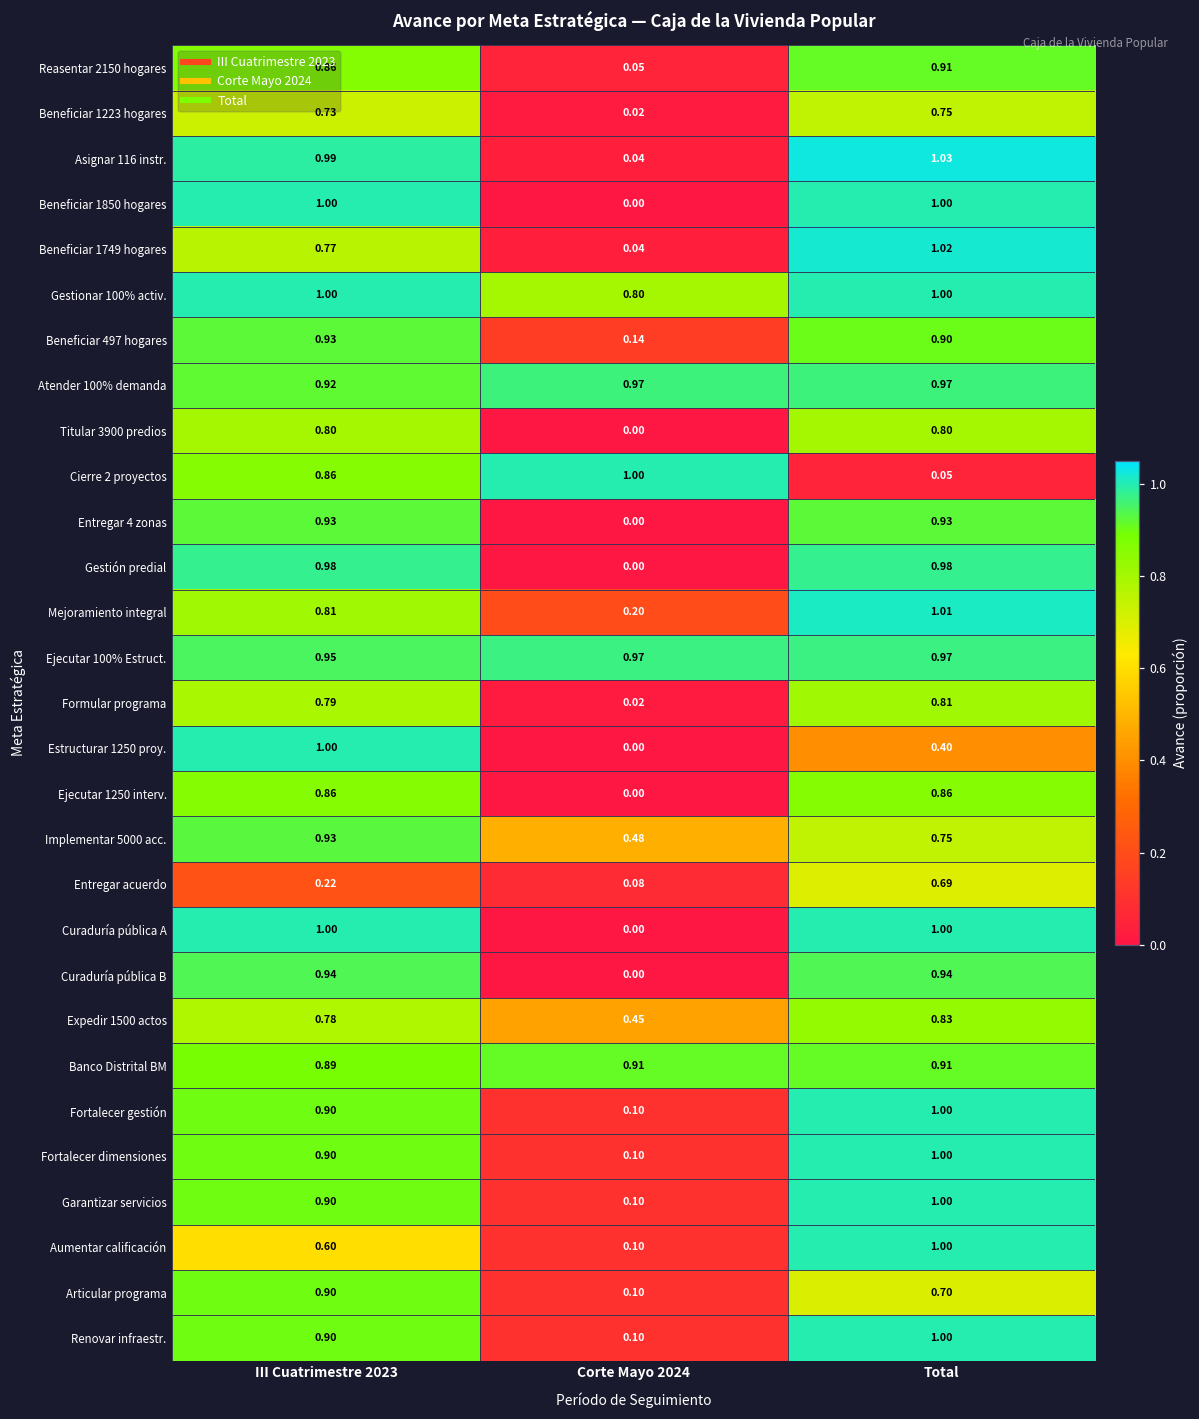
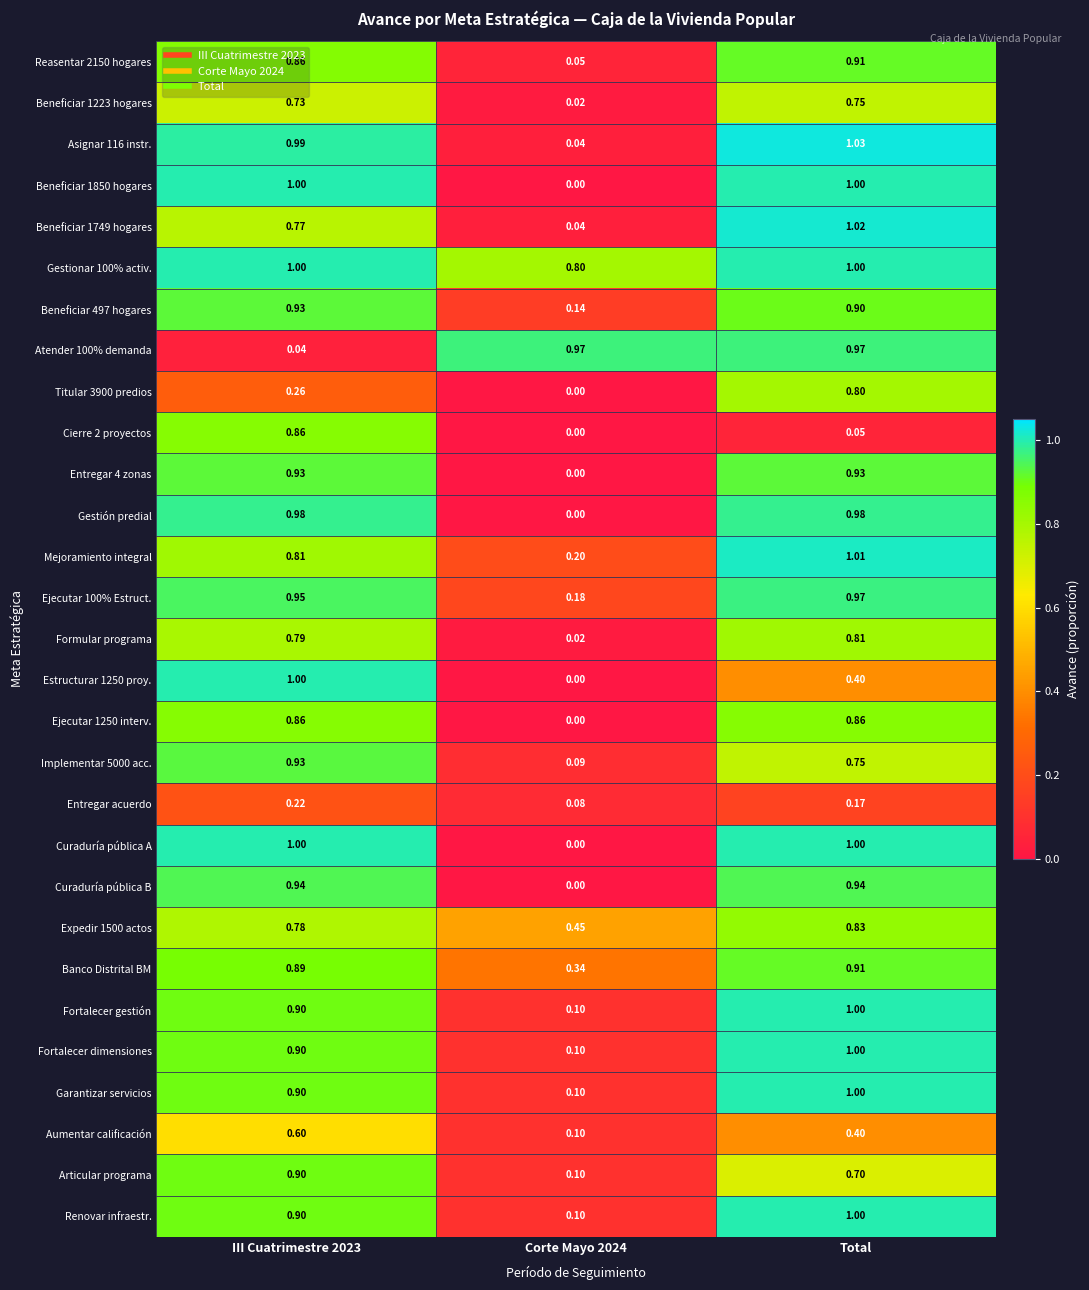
  {
    "Reasentar 2150 hogares": {
      "Corte Mayo 2024": 0.05,
      "Total": 0.91
    },
    "Beneficiar 1223 hogares": {
      "III Cuatrimestre 2023": 0.73,
      "Corte Mayo 2024": 0.02,
      "Total": 0.75
    },
    "Asignar 116 instr.": {
      "III Cuatrimestre 2023": 0.99,
      "Corte Mayo 2024": 0.04,
      "Total": 1.03
    },
    "Beneficiar 1850 hogares": {
      "III Cuatrimestre 2023": 1.00,
      "Corte Mayo 2024": 0.00,
      "Total": 1.00
    },
    "Beneficiar 1749 hogares": {
      "III Cuatrimestre 2023": 0.77,
      "Corte Mayo 2024": 0.04,
      "Total": 1.02
    },
    "Gestionar 100% activ.": {
      "III Cuatrimestre 2023": 1.00,
      "Corte Mayo 2024": 0.80,
      "Total": 1.00
    },
    "Beneficiar 497 hogares": {
      "III Cuatrimestre 2023": 0.93,
      "Corte Mayo 2024": 0.14,
      "Total": 0.90
    },
    "Atender 100% demanda": {
-     "III Cuatrimestre 2023": 0.92,
+     "III Cuatrimestre 2023": 0.04,
      "Corte Mayo 2024": 0.97,
      "Total": 0.97
    },
    "Titular 3900 predios": {
-     "III Cuatrimestre 2023": 0.80,
+     "III Cuatrimestre 2023": 0.26,
      "Corte Mayo 2024": 0.00,
      "Total": 0.80
    },
    "Cierre 2 proyectos": {
      "III Cuatrimestre 2023": 0.86,
-     "Corte Mayo 2024": 1.00,
+     "Corte Mayo 2024": 0.00,
      "Total": 0.05
    },
    "Entregar 4 zonas": {
      "III Cuatrimestre 2023": 0.93,
      "Corte Mayo 2024": 0.00,
      "Total": 0.93
    },
    "Gestión predial": {
      "III Cuatrimestre 2023": 0.98,
      "Corte Mayo 2024": 0.00,
      "Total": 0.98
    },
    "Mejoramiento integral": {
      "III Cuatrimestre 2023": 0.81,
      "Corte Mayo 2024": 0.20,
      "Total": 1.01
    },
    "Ejecutar 100% Estruct.": {
      "III Cuatrimestre 2023": 0.95,
-     "Corte Mayo 2024": 0.97,
+     "Corte Mayo 2024": 0.18,
      "Total": 0.97
    },
    "Formular programa": {
      "III Cuatrimestre 2023": 0.79,
      "Corte Mayo 2024": 0.02,
      "Total": 0.81
    },
    "Estructurar 1250 proy.": {
      "III Cuatrimestre 2023": 1.00,
      "Corte Mayo 2024": 0.00,
      "Total": 0.40
    },
    "Ejecutar 1250 interv.": {
      "III Cuatrimestre 2023": 0.86,
      "Corte Mayo 2024": 0.00,
      "Total": 0.86
    },
    "Implementar 5000 acc.": {
      "III Cuatrimestre 2023": 0.93,
-     "Corte Mayo 2024": 0.48,
+     "Corte Mayo 2024": 0.09,
      "Total": 0.75
    },
    "Entregar acuerdo": {
      "III Cuatrimestre 2023": 0.22,
      "Corte Mayo 2024": 0.08,
-     "Total": 0.69
+     "Total": 0.17
    },
    "Curaduría pública A": {
      "III Cuatrimestre 2023": 1.00,
      "Corte Mayo 2024": 0.00,
      "Total": 1.00
    },
    "Curaduría pública B": {
      "III Cuatrimestre 2023": 0.94,
      "Corte Mayo 2024": 0.00,
      "Total": 0.94
    },
    "Expedir 1500 actos": {
      "III Cuatrimestre 2023": 0.78,
      "Corte Mayo 2024": 0.45,
      "Total": 0.83
    },
    "Banco Distrital BM": {
      "III Cuatrimestre 2023": 0.89,
-     "Corte Mayo 2024": 0.91,
+     "Corte Mayo 2024": 0.34,
      "Total": 0.91
    },
    "Fortalecer gestión": {
      "III Cuatrimestre 2023": 0.90,
      "Corte Mayo 2024": 0.10,
      "Total": 1.00
    },
    "Fortalecer dimensiones": {
      "III Cuatrimestre 2023": 0.90,
      "Corte Mayo 2024": 0.10,
      "Total": 1.00
    },
    "Garantizar servicios": {
      "III Cuatrimestre 2023": 0.90,
      "Corte Mayo 2024": 0.10,
      "Total": 1.00
    },
    "Aumentar calificación": {
      "III Cuatrimestre 2023": 0.60,
      "Corte Mayo 2024": 0.10,
-     "Total": 1.00
+     "Total": 0.40
    },
    "Articular programa": {
      "III Cuatrimestre 2023": 0.90,
      "Corte Mayo 2024": 0.10,
      "Total": 0.70
    },
    "Renovar infraestr.": {
      "III Cuatrimestre 2023": 0.90,
      "Corte Mayo 2024": 0.10,
      "Total": 1.00
    }
  }
